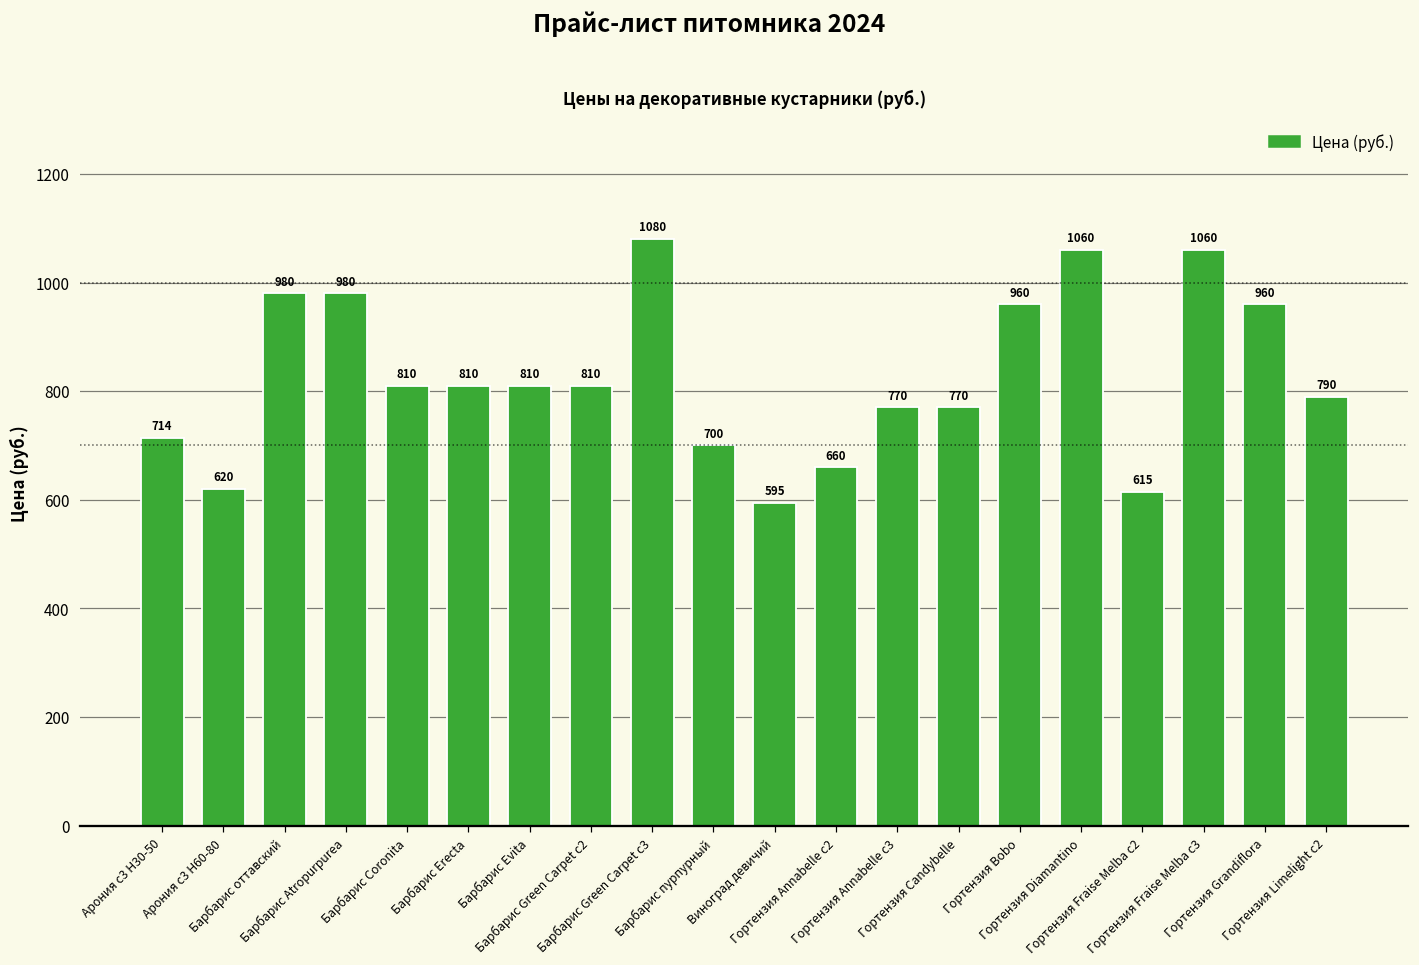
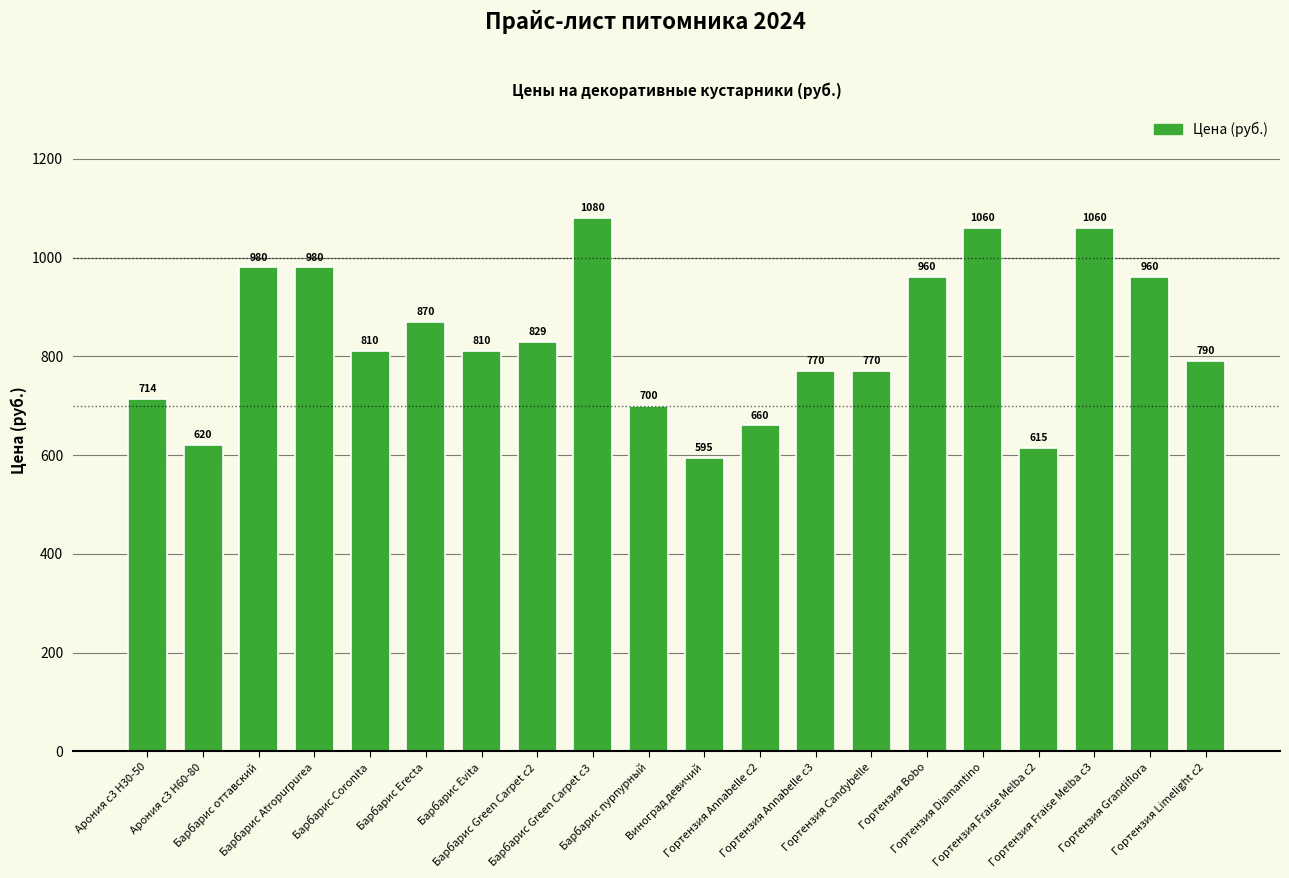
  {
    "Арония с3 H30-50": 714,
    "Арония с3 Н60-80": 620,
    "Барбарис оттавский": 980,
    "Барбарис Atropurpurea": 980,
    "Барбарис Coronita": 810,
-   "Барбарис Erecta": 810,
+   "Барбарис Erecta": 870,
    "Барбарис Evita": 810,
-   "Барбарис Green Carpet c2": 810,
+   "Барбарис Green Carpet c2": 829,
    "Барбарис Green Carpet c3": 1080,
    "Барбарис пурпурный": 700,
    "Виноград девичий": 595,
    "Гортензия Annabelle c2": 660,
    "Гортензия Annabelle c3": 770,
    "Гортензия Candybelle": 770,
    "Гортензия Bobo": 960,
    "Гортензия Diamantino": 1060,
    "Гортензия Fraise Melba c2": 615,
    "Гортензия Fraise Melba c3": 1060,
    "Гортензия Grandiflora": 960,
    "Гортензия Limelight c2": 790
  }
